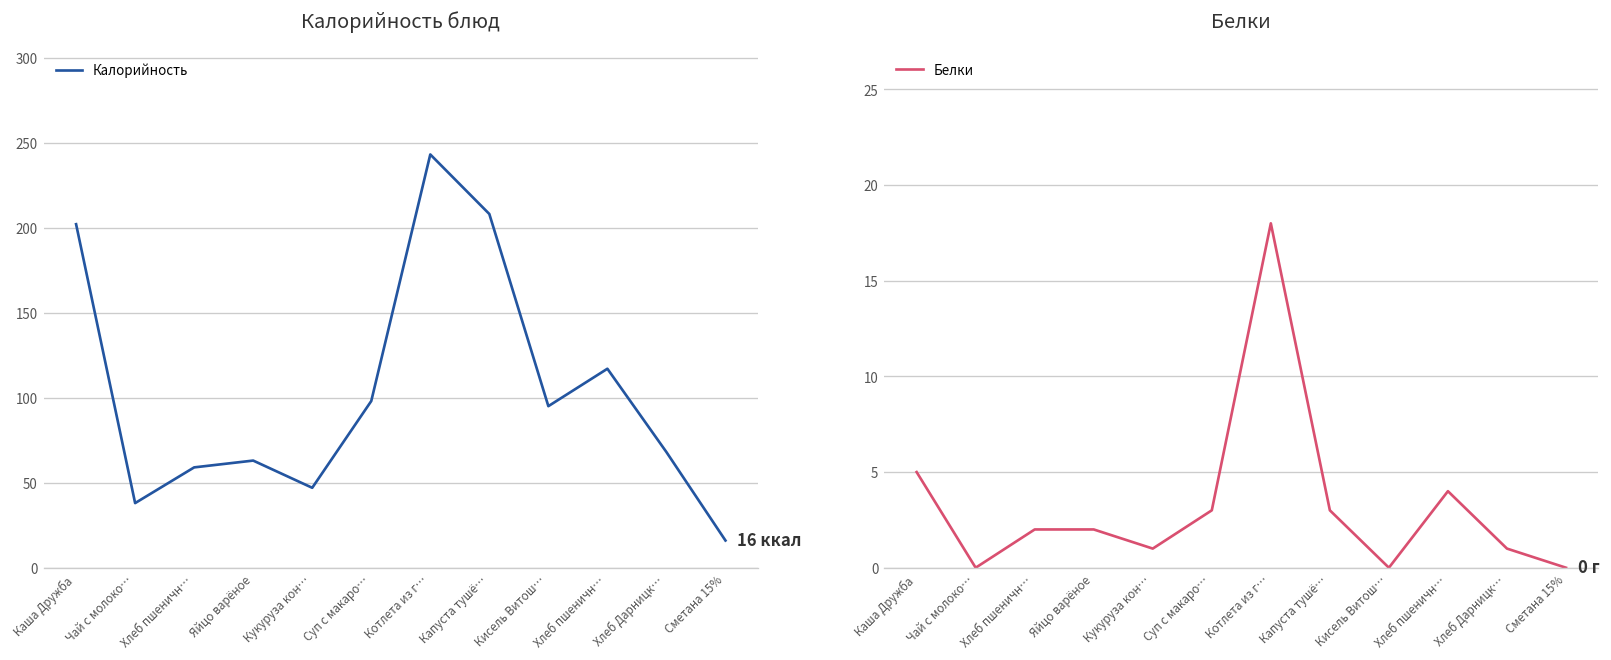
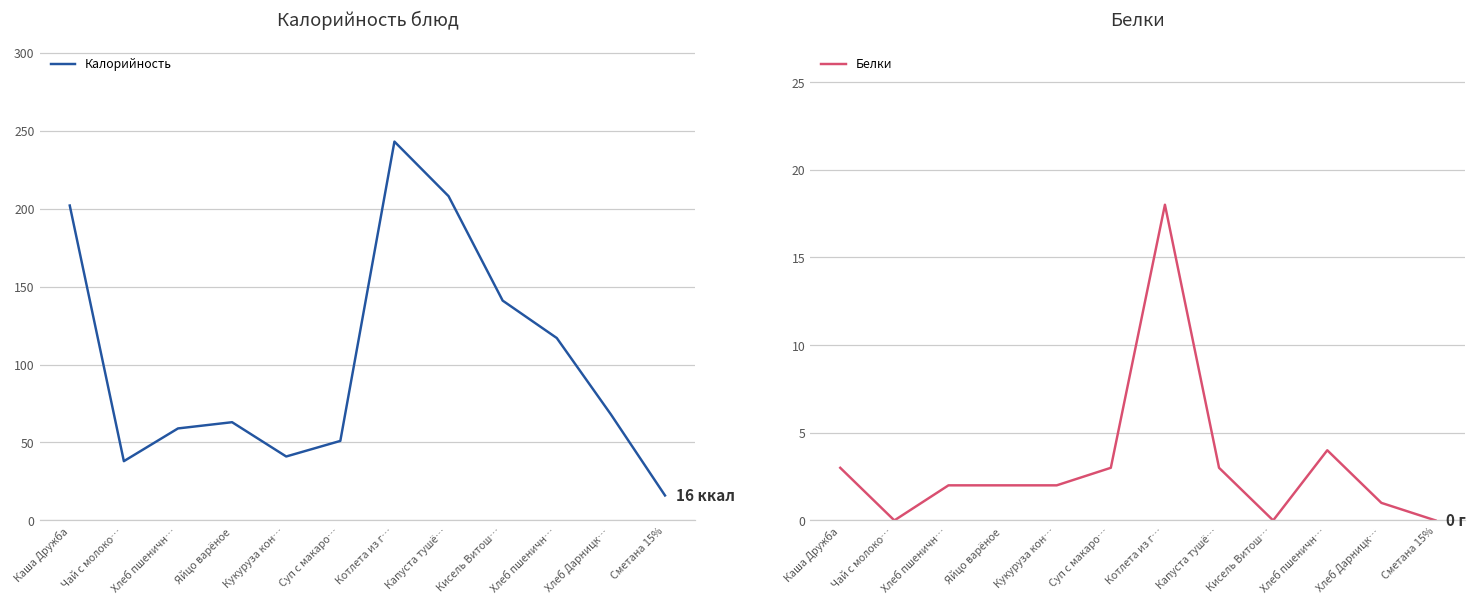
  {
    "Калорийность блюд": {
      "Каша Дружба": 202,
      "Чай с молоко…": 38,
      "Яйцо варёное": 63,
-     "Кукуруза кон…": 47,
-     "Суп с макаро…": 98,
+     "Кукуруза кон…": 41,
+     "Суп с макаро…": 51,
      "Котлета из г…": 243,
      "Капуста тушё…": 208,
-     "Кисель Витош…": 95,
+     "Кисель Витош…": 141,
      "Хлеб Дарницк…": 68
    },
    "Белки": {
-     "Каша Дружба": 5,
+     "Каша Дружба": 3,
      "Чай с молоко…": 0,
      "Яйцо варёное": 2,
-     "Кукуруза кон…": 1,
+     "Кукуруза кон…": 2,
      "Суп с макаро…": 3,
      "Котлета из г…": 18,
      "Капуста тушё…": 3,
      "Кисель Витош…": 0,
      "Хлеб Дарницк…": 1
    }
  }
